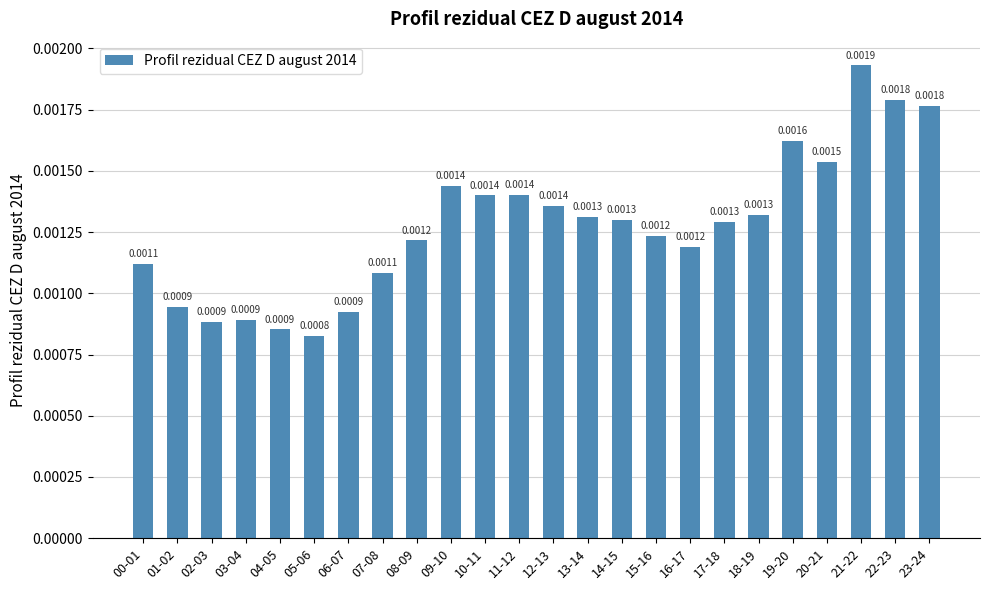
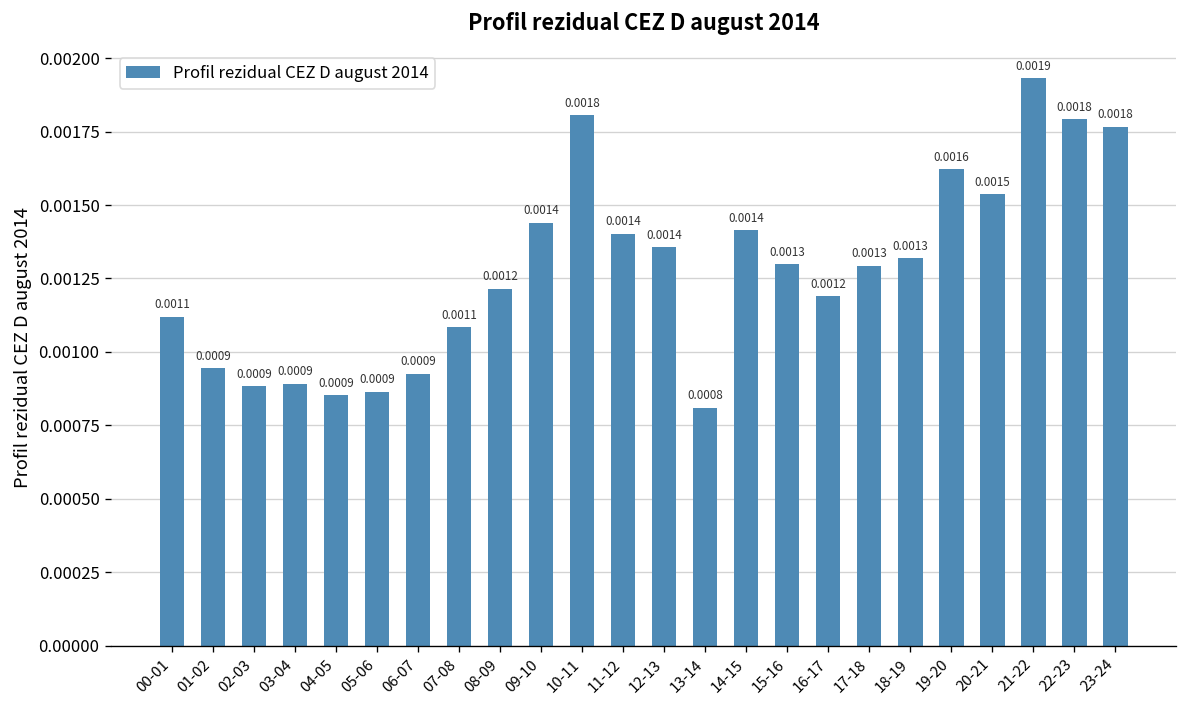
  {
    "00-01": 0.0011,
    "01-02": 0.0009,
    "02-03": 0.0009,
    "03-04": 0.0009,
    "04-05": 0.0009,
-   "05-06": 0.0008,
+   "05-06": 0.0009,
    "06-07": 0.0009,
    "07-08": 0.0011,
    "08-09": 0.0012,
    "09-10": 0.0014,
-   "10-11": 0.0014,
+   "10-11": 0.0018,
    "11-12": 0.0014,
    "12-13": 0.0014,
-   "13-14": 0.0013,
-   "14-15": 0.0013,
-   "15-16": 0.0012,
+   "13-14": 0.0008,
+   "14-15": 0.0014,
+   "15-16": 0.0013,
    "16-17": 0.0012,
    "17-18": 0.0013,
    "18-19": 0.0013,
    "19-20": 0.0016,
    "20-21": 0.0015,
    "21-22": 0.0019,
    "22-23": 0.0018,
    "23-24": 0.0018
  }
